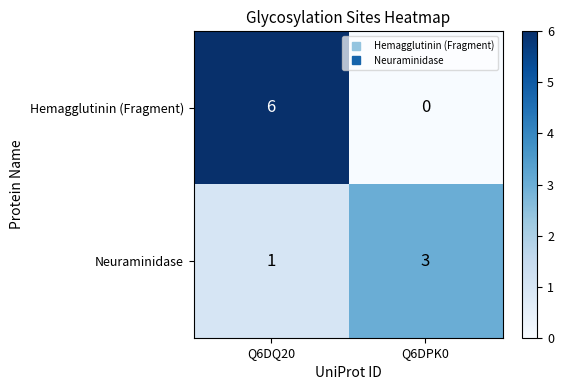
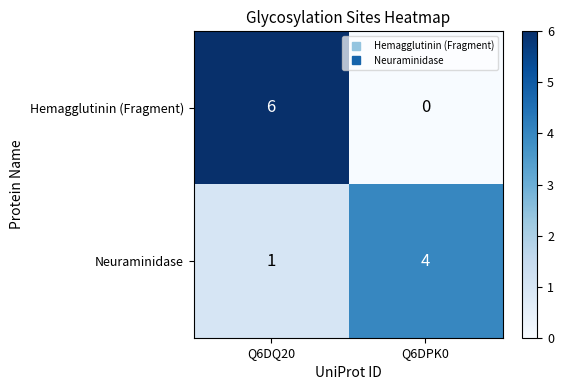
  {
    "Hemagglutinin (Fragment)": {
      "Q6DQ20": 6,
      "Q6DPK0": 0
    },
    "Neuraminidase": {
      "Q6DQ20": 1,
-     "Q6DPK0": 3
+     "Q6DPK0": 4
    }
  }
